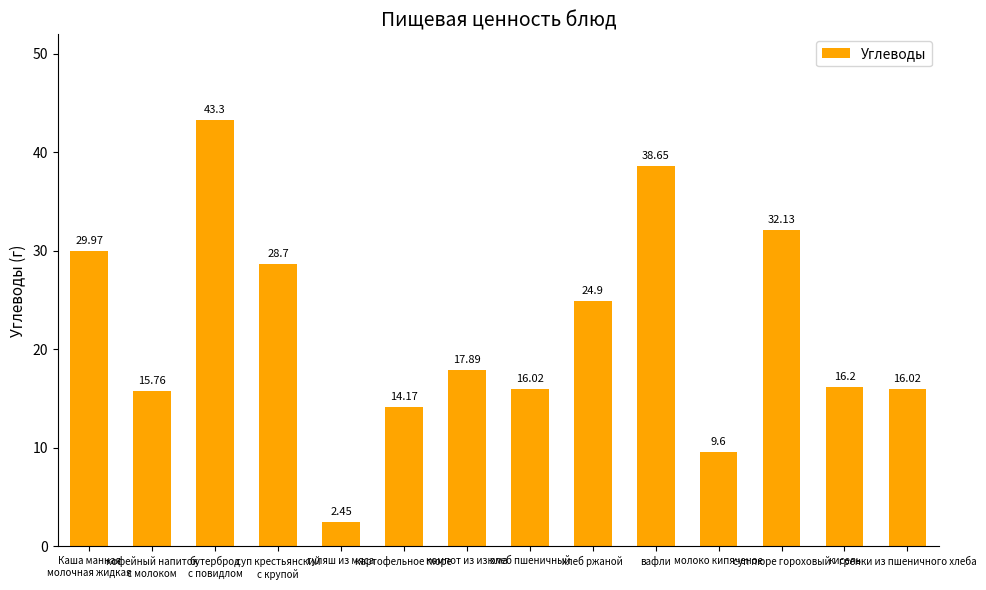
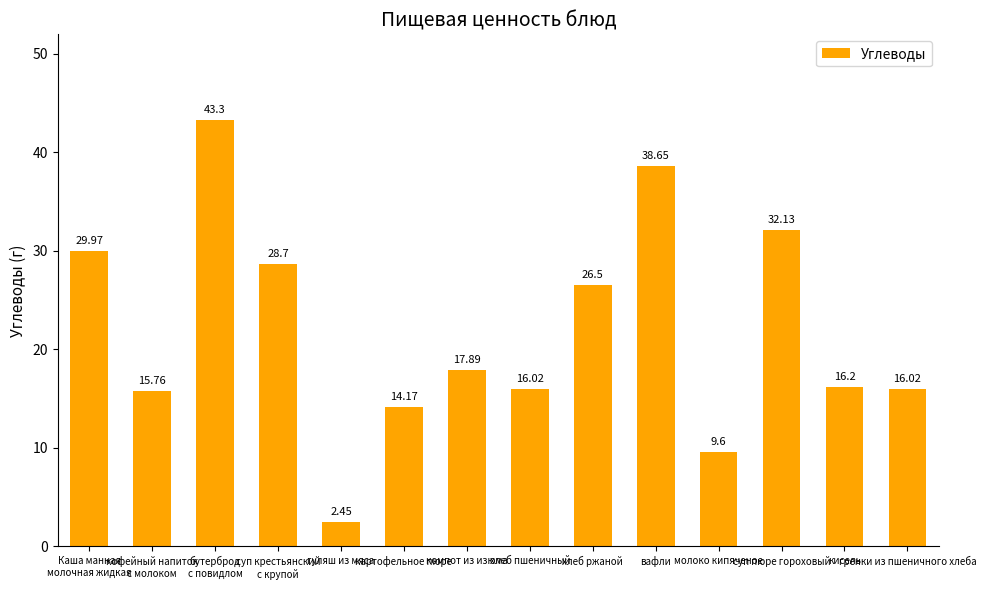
  {
    "суп крестьянский с крупой": 28.7,
-   "хлеб ржаной": 24.9,
+   "хлеб ржаной": 26.5,
    "вафли": 38.65,
    "гренки из пшеничного хлеба": 16.02
  }
